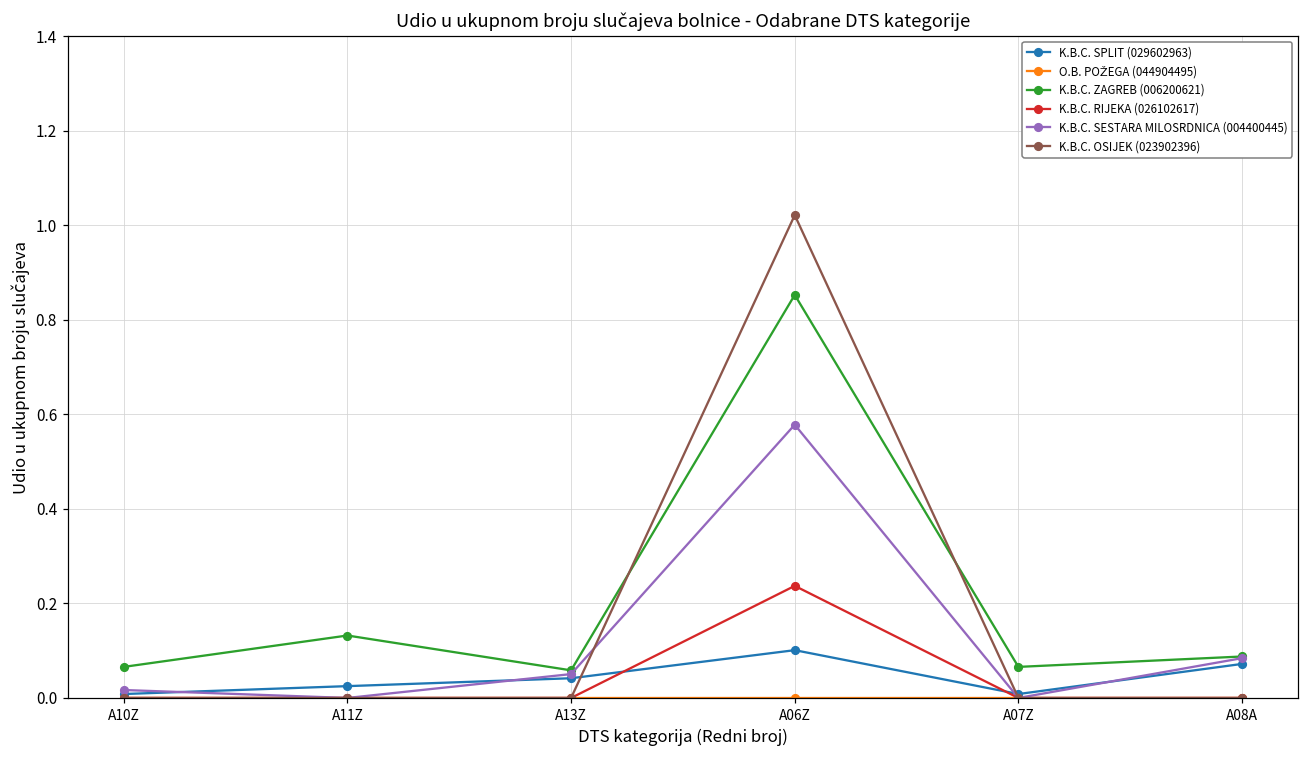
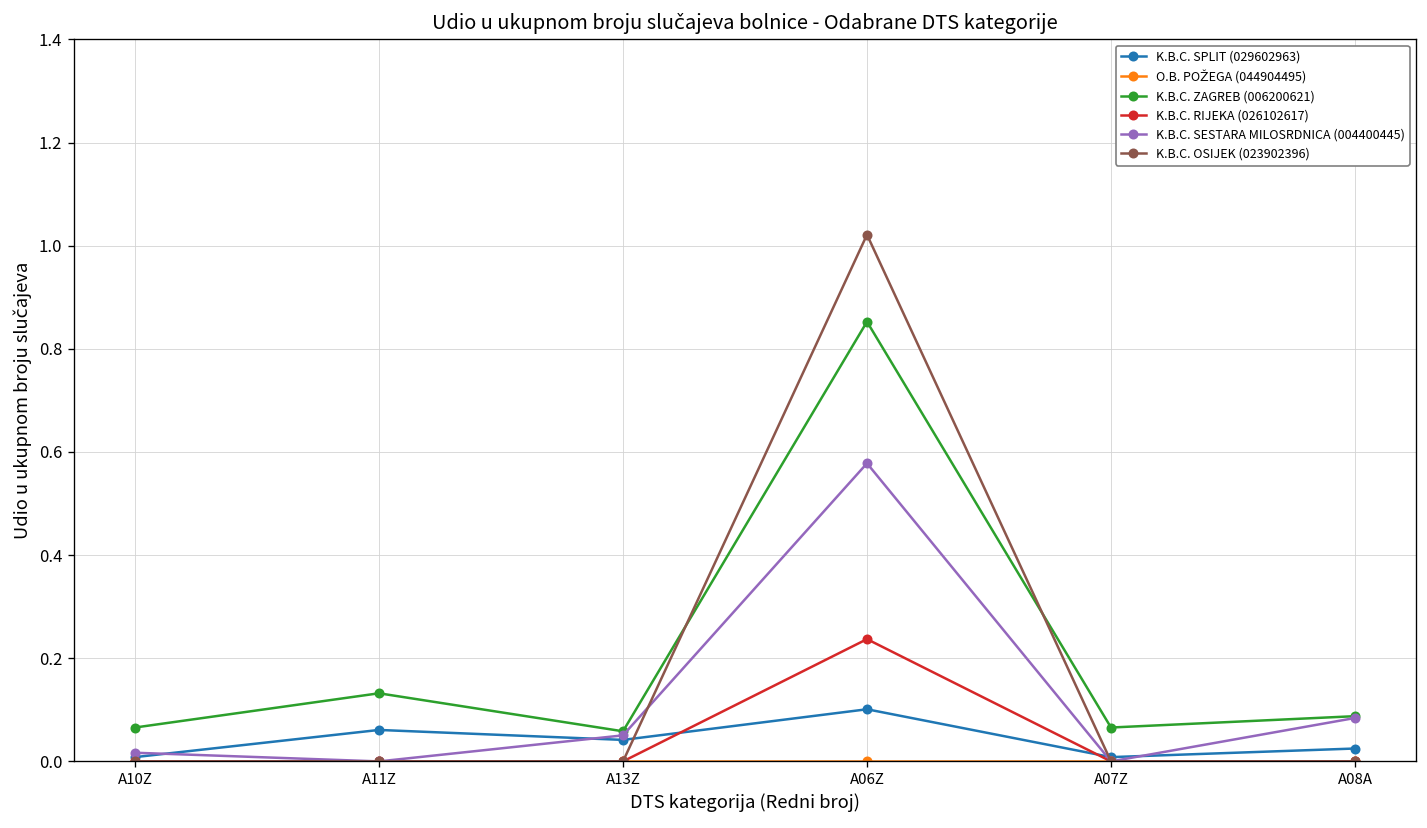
  {
    "K.B.C. SPLIT (029602963)": {
      "A10Z": 0.01,
-     "A11Z": 0.03,
+     "A11Z": 0.06,
      "A13Z": 0.04,
      "A06Z": 0.10,
      "A07Z": 0.01,
-     "A08A": 0.07
+     "A08A": 0.03
    },
    "O.B. POŽEGA (044904495)": {
      "A06Z": 0.00
    },
    "K.B.C. ZAGREB (006200621)": {
      "A10Z": 0.07,
      "A11Z": 0.13,
      "A13Z": 0.06,
      "A06Z": 0.85,
      "A07Z": 0.07
    },
    "K.B.C. RIJEKA (026102617)": {
      "A06Z": 0.24
    },
    "K.B.C. SESTARA MILOSRDNICA (004400445)": {
      "A10Z": 0.02,
      "A13Z": 0.05,
      "A06Z": 0.58
    },
    "K.B.C. OSIJEK (023902396)": {
      "A06Z": 1.02
    }
  }
